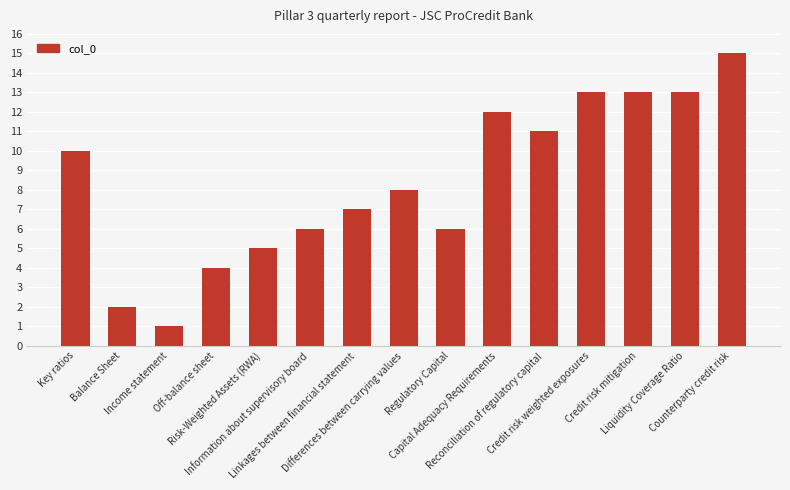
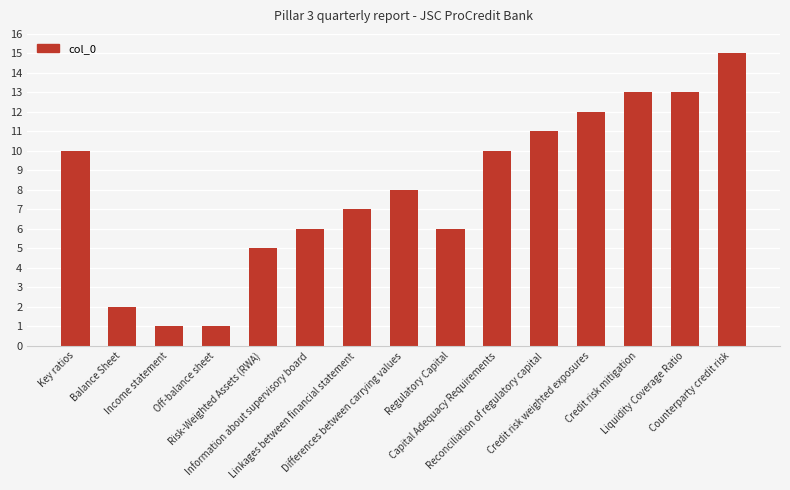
  {
    "Key ratios": 10,
    "Balance Sheet": 2,
    "Income statement": 1,
-   "Off-balance sheet": 4,
+   "Off-balance sheet": 1,
    "Risk-Weighted Assets (RWA)": 5,
    "Information about supervisory board": 6,
    "Linkages between financial statement": 7,
    "Differences between carrying values": 8,
    "Regulatory Capital": 6,
-   "Capital Adequacy Requirements": 12,
+   "Capital Adequacy Requirements": 10,
    "Reconciliation of regulatory capital": 11,
-   "Credit risk weighted exposures": 13,
+   "Credit risk weighted exposures": 12,
    "Credit risk mitigation": 13,
    "Liquidity Coverage Ratio": 13,
    "Counterparty credit risk": 15
  }
